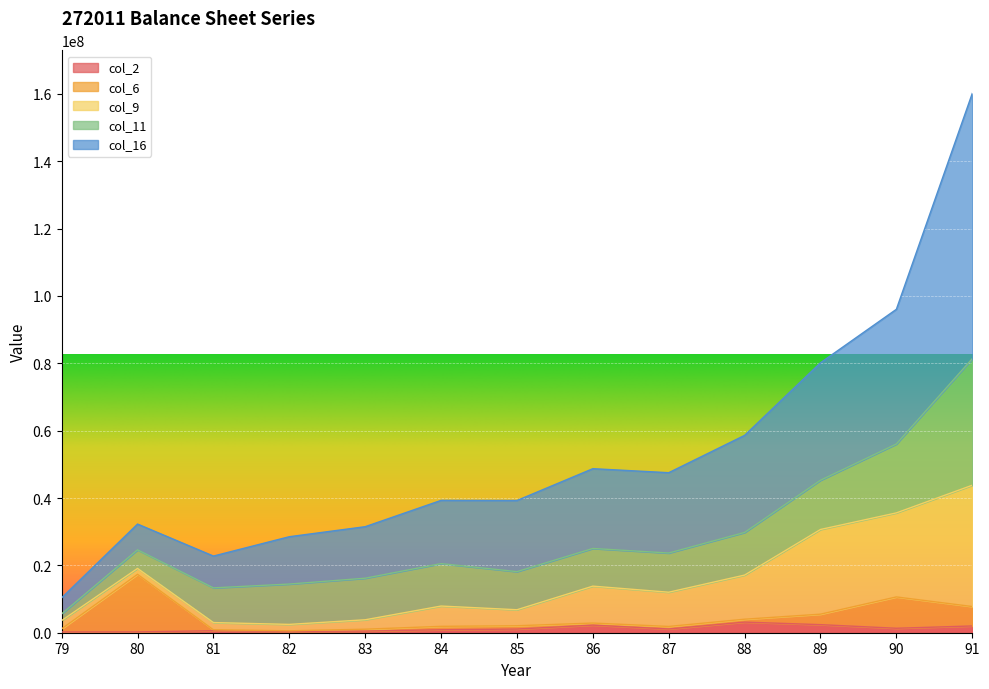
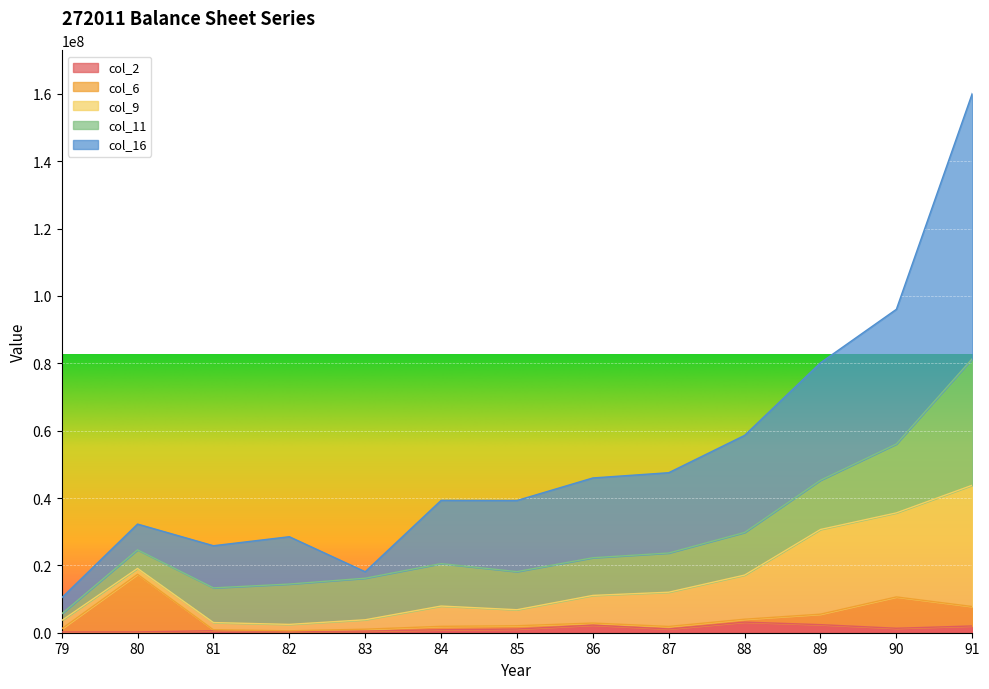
  {
    "col_2": {
      "79": 0,
      "80": 0,
      "84": 1000000,
      "85": 1000000,
      "87": 1000000,
      "88": 3000000,
      "89": 2000000,
      "90": 1000000,
      "91": 2000000
    },
    "col_6": {
      "79": 1000000,
      "80": 17000000,
      "84": 1000000,
      "85": 1000000,
      "87": 1000000,
      "88": 1000000,
      "89": 3000000,
      "90": 9000000,
      "91": 6000000
    },
    "col_9": {
      "79": 2000000,
      "80": 2000000,
      "81": 2000000,
      "82": 2000000,
      "83": 3000000,
      "84": 6000000,
      "85": 5000000,
-     "86": 11000000,
+     "86": 8000000,
      "87": 10000000,
      "88": 13000000,
      "89": 25000000,
      "90": 25000000,
      "91": 36000000
    },
    "col_11": {
      "79": 2000000,
      "80": 6000000,
      "81": 10000000,
      "82": 12000000,
      "83": 12000000,
      "84": 13000000,
      "85": 11000000,
      "86": 11000000,
      "87": 12000000,
      "88": 13000000,
      "89": 15000000,
      "90": 20000000,
      "91": 38000000
    },
    "col_16": {
      "79": 5000000,
      "80": 8000000,
-     "81": 9000000,
+     "81": 13000000,
      "82": 14000000,
-     "83": 15000000,
+     "83": 2000000,
      "84": 19000000,
      "85": 21000000,
      "86": 24000000,
      "87": 24000000,
      "88": 29000000,
      "89": 35000000,
      "90": 40000000,
      "91": 79000000
    }
  }
